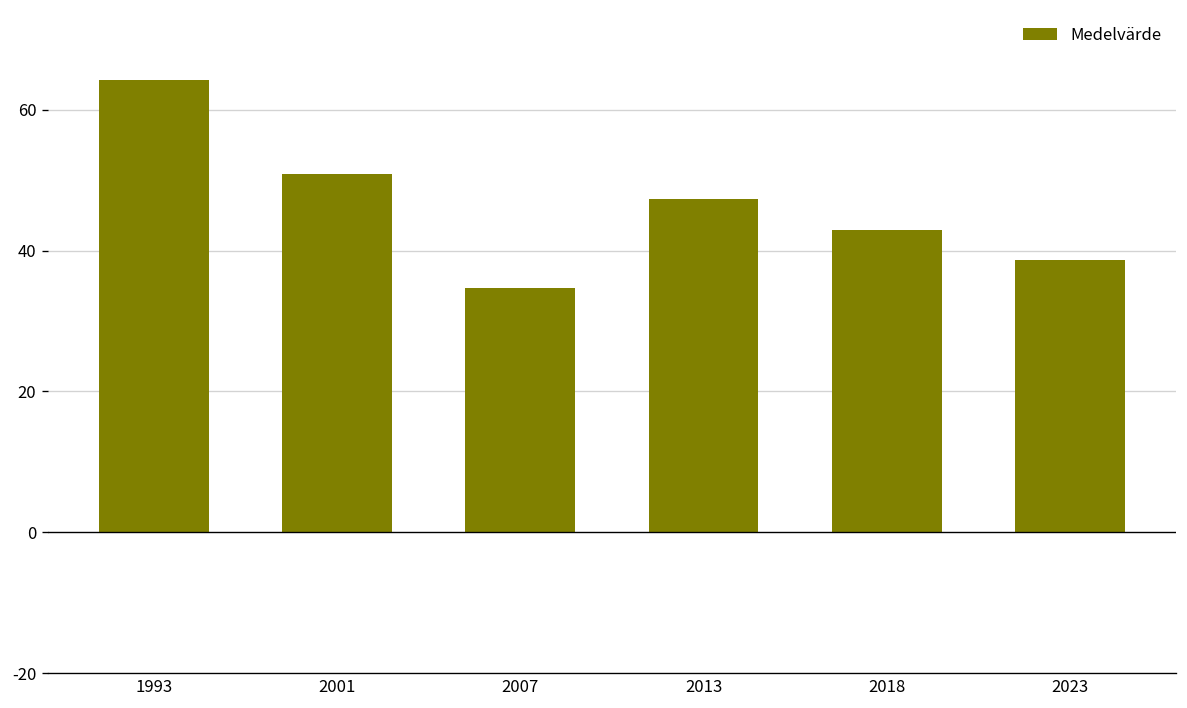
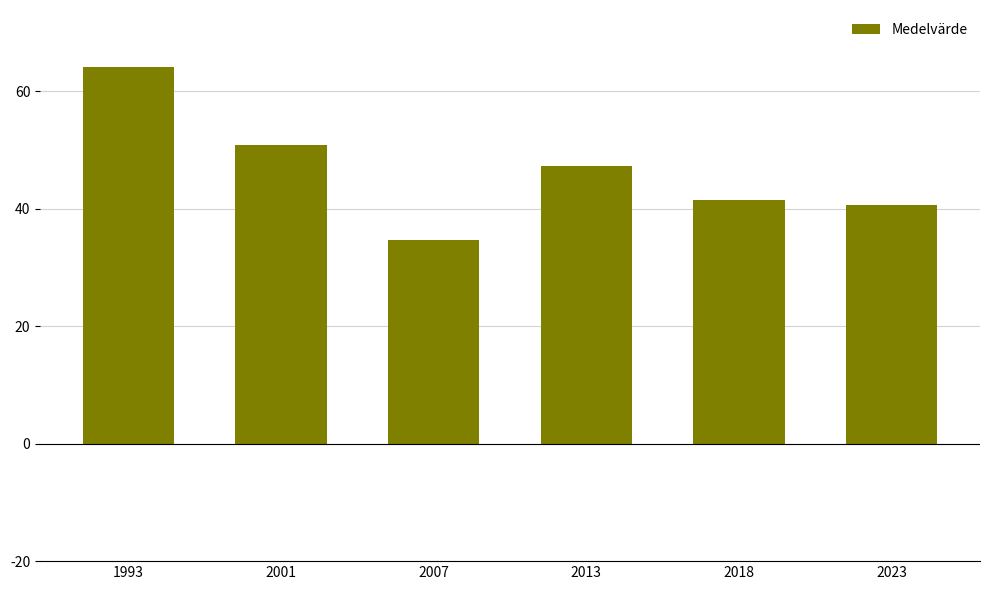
  {
    "1993": 64,
    "2001": 51,
    "2007": 35,
    "2013": 47,
-   "2018": 43,
-   "2023": 39
+   "2018": 41,
+   "2023": 41
  }
